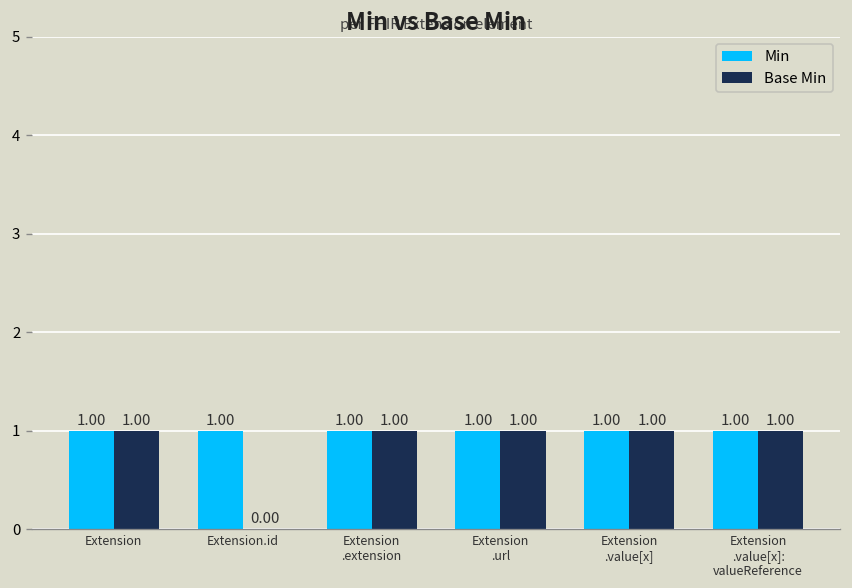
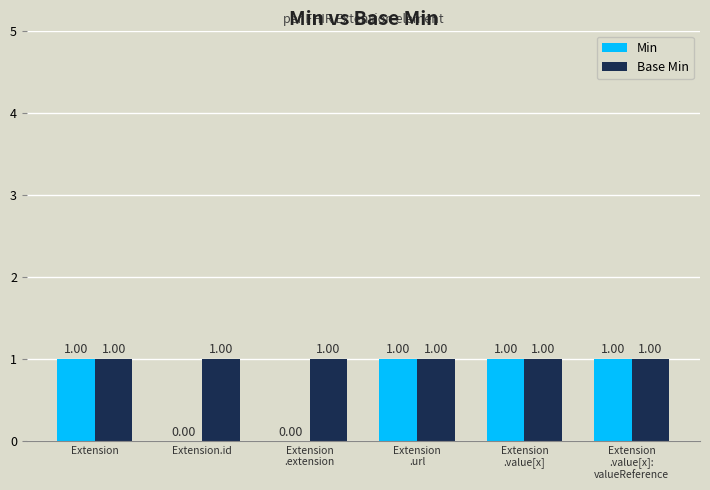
  {
    "Min": {
      "Extension": 1.00,
-     "Extension.id": 1.00,
-     "Extension .extension": 1.00,
+     "Extension.id": 0.00,
+     "Extension .extension": 0.00,
      "Extension .url": 1.00,
      "Extension .value[x]": 1.00,
      "Extension .value[x]: valueReference": 1.00
    },
    "Base Min": {
      "Extension": 1.00,
-     "Extension.id": 0.00,
+     "Extension.id": 1.00,
      "Extension .extension": 1.00,
      "Extension .url": 1.00,
      "Extension .value[x]": 1.00,
      "Extension .value[x]: valueReference": 1.00
    }
  }
